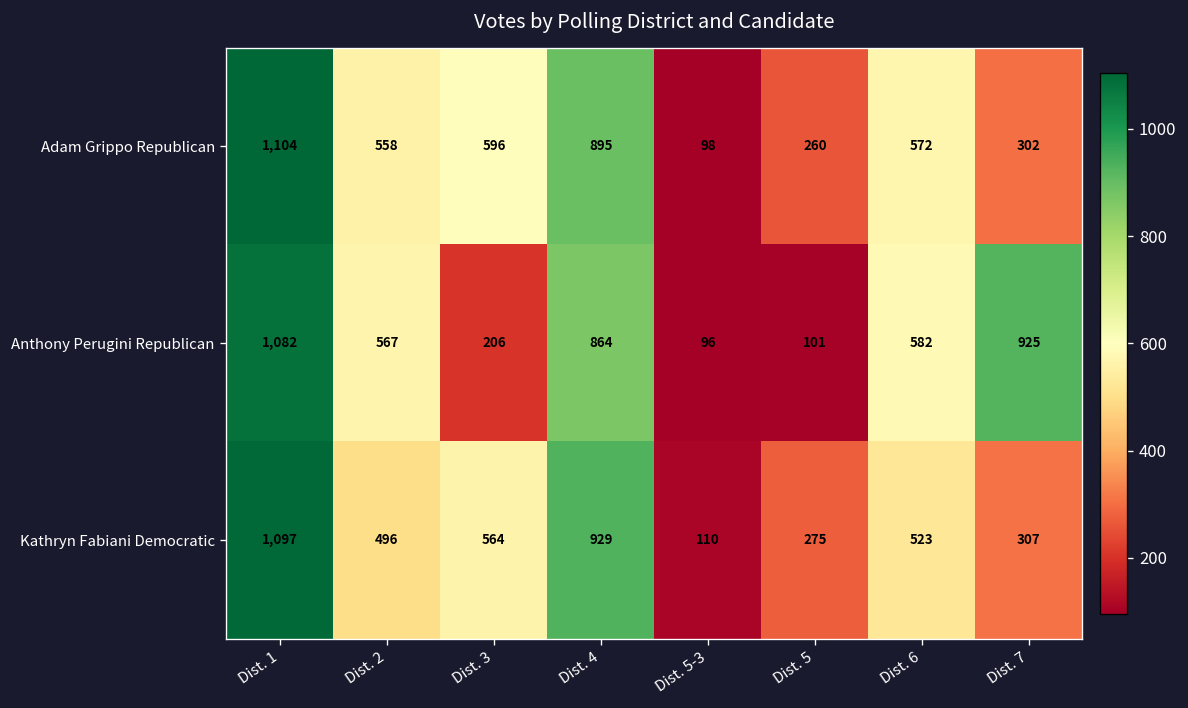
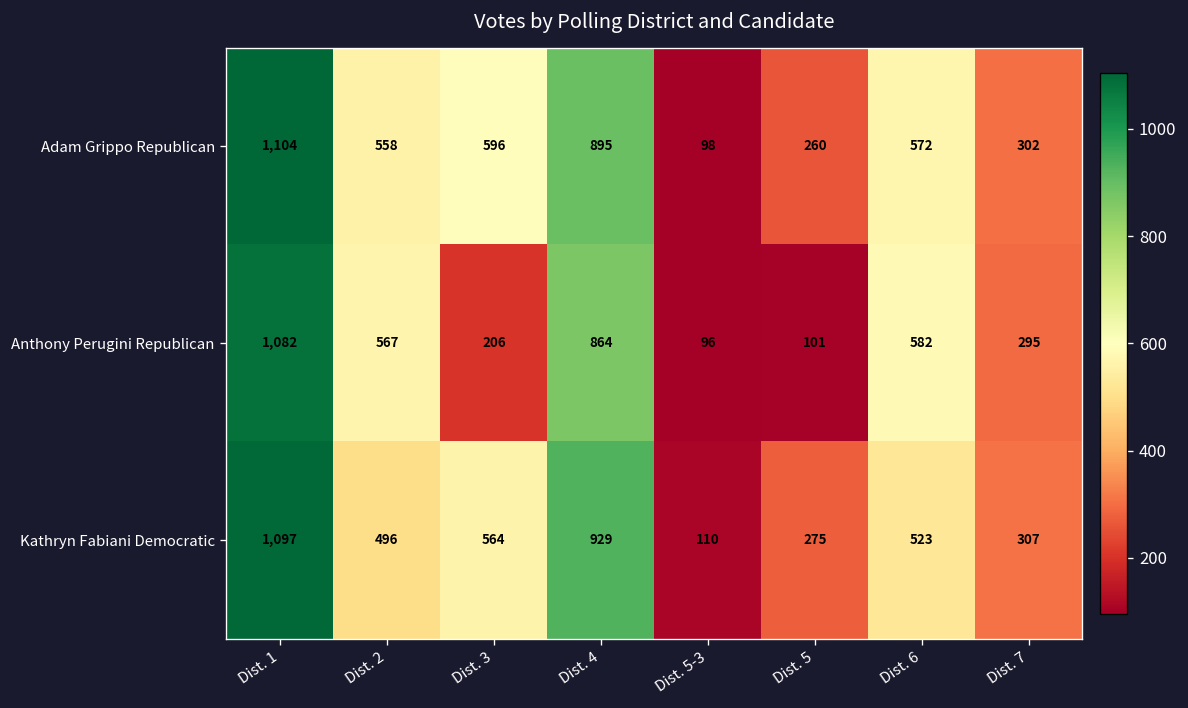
  {
    "Adam Grippo Republican": {
      "Dist. 1": "1,104",
      "Dist. 2": "558",
      "Dist. 3": "596",
      "Dist. 4": "895",
      "Dist. 5-3": "98",
      "Dist. 5": "260",
      "Dist. 6": "572",
      "Dist. 7": "302"
    },
    "Anthony Perugini Republican": {
      "Dist. 1": "1,082",
      "Dist. 2": "567",
      "Dist. 3": "206",
      "Dist. 4": "864",
      "Dist. 5-3": "96",
      "Dist. 5": "101",
      "Dist. 6": "582",
-     "Dist. 7": "925"
+     "Dist. 7": "295"
    },
    "Kathryn Fabiani Democratic": {
      "Dist. 1": "1,097",
      "Dist. 2": "496",
      "Dist. 3": "564",
      "Dist. 4": "929",
      "Dist. 5-3": "110",
      "Dist. 5": "275",
      "Dist. 6": "523",
      "Dist. 7": "307"
    }
  }
